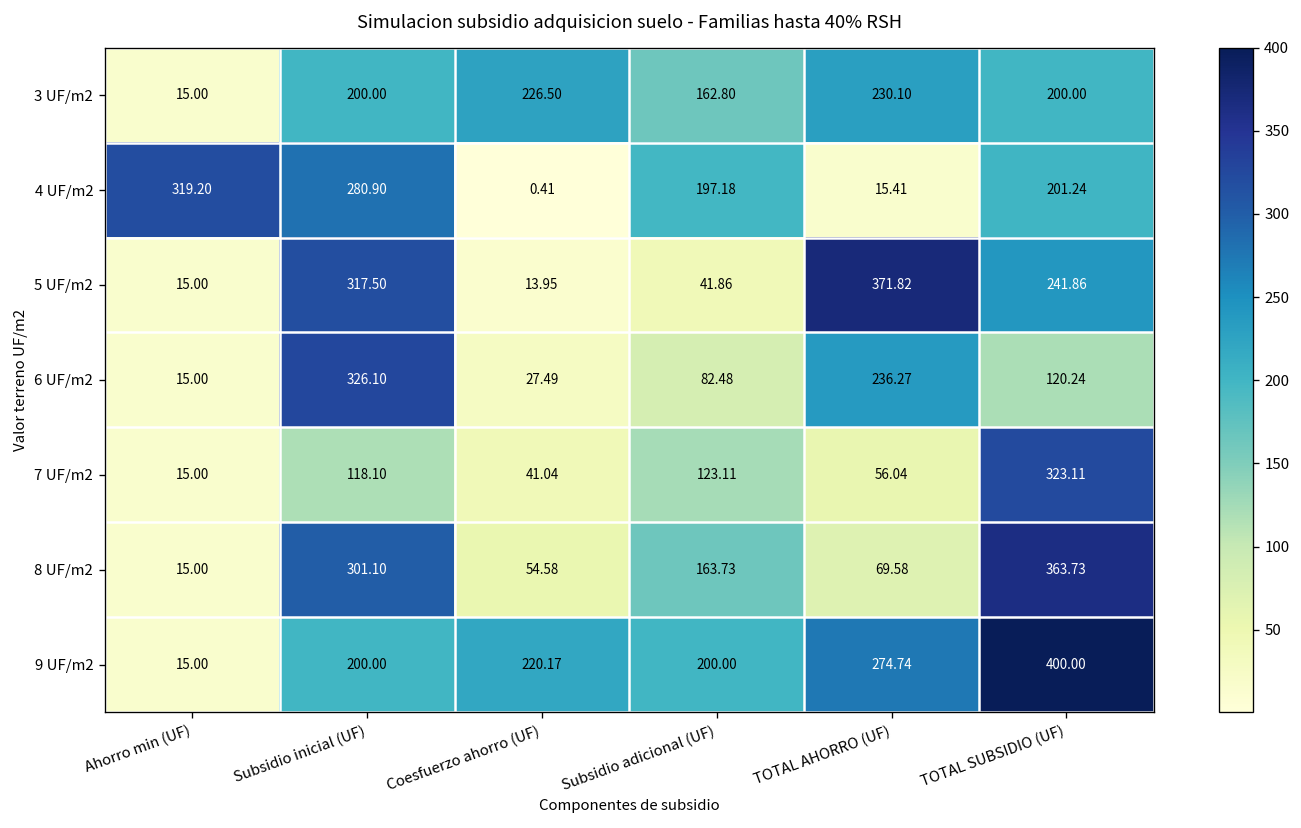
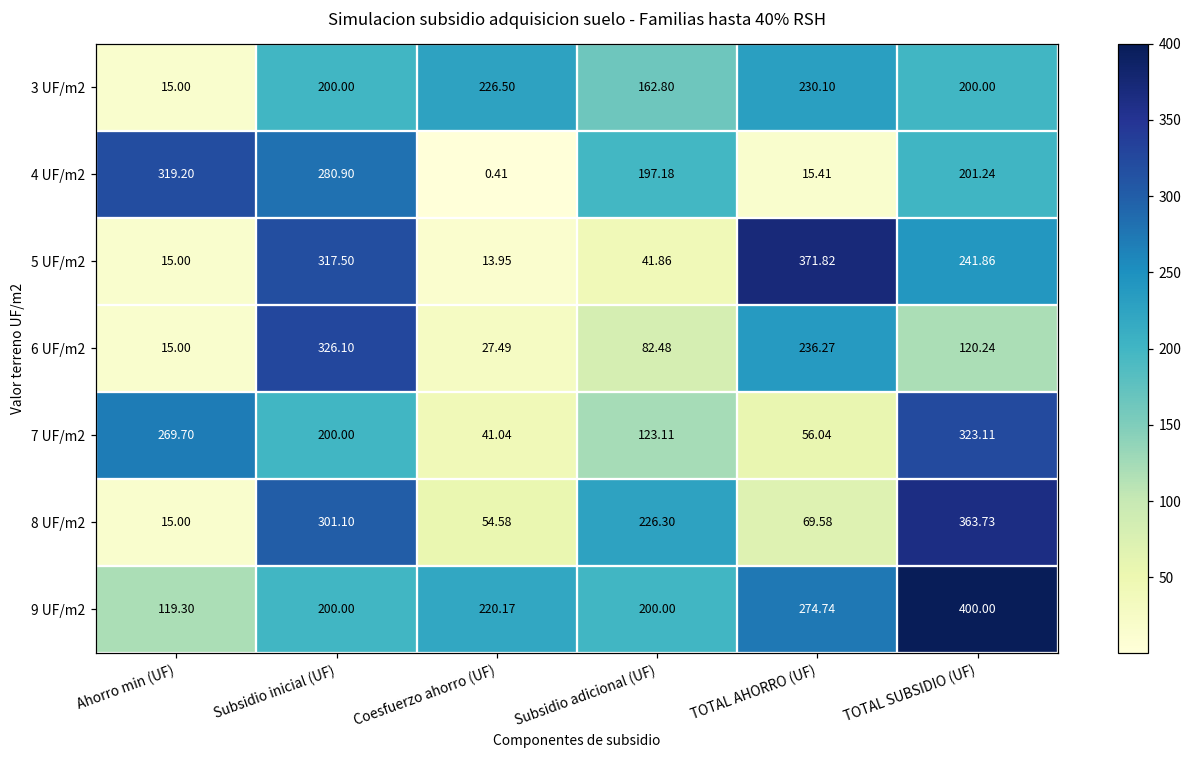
  {
    "3 UF/m2": {
      "Ahorro min (UF)": 15.00,
      "Subsidio inicial (UF)": 200.00,
      "Coesfuerzo ahorro (UF)": 226.50,
      "Subsidio adicional (UF)": 162.80,
      "TOTAL AHORRO (UF)": 230.10,
      "TOTAL SUBSIDIO (UF)": 200.00
    },
    "4 UF/m2": {
      "Ahorro min (UF)": 319.20,
      "Subsidio inicial (UF)": 280.90,
      "Coesfuerzo ahorro (UF)": 0.41,
      "Subsidio adicional (UF)": 197.18,
      "TOTAL AHORRO (UF)": 15.41,
      "TOTAL SUBSIDIO (UF)": 201.24
    },
    "5 UF/m2": {
      "Ahorro min (UF)": 15.00,
      "Subsidio inicial (UF)": 317.50,
      "Coesfuerzo ahorro (UF)": 13.95,
      "Subsidio adicional (UF)": 41.86,
      "TOTAL AHORRO (UF)": 371.82,
      "TOTAL SUBSIDIO (UF)": 241.86
    },
    "6 UF/m2": {
      "Ahorro min (UF)": 15.00,
      "Subsidio inicial (UF)": 326.10,
      "Coesfuerzo ahorro (UF)": 27.49,
      "Subsidio adicional (UF)": 82.48,
      "TOTAL AHORRO (UF)": 236.27,
      "TOTAL SUBSIDIO (UF)": 120.24
    },
    "7 UF/m2": {
-     "Ahorro min (UF)": 15.00,
-     "Subsidio inicial (UF)": 118.10,
+     "Ahorro min (UF)": 269.70,
+     "Subsidio inicial (UF)": 200.00,
      "Coesfuerzo ahorro (UF)": 41.04,
      "Subsidio adicional (UF)": 123.11,
      "TOTAL AHORRO (UF)": 56.04,
      "TOTAL SUBSIDIO (UF)": 323.11
    },
    "8 UF/m2": {
      "Ahorro min (UF)": 15.00,
      "Subsidio inicial (UF)": 301.10,
      "Coesfuerzo ahorro (UF)": 54.58,
-     "Subsidio adicional (UF)": 163.73,
+     "Subsidio adicional (UF)": 226.30,
      "TOTAL AHORRO (UF)": 69.58,
      "TOTAL SUBSIDIO (UF)": 363.73
    },
    "9 UF/m2": {
-     "Ahorro min (UF)": 15.00,
+     "Ahorro min (UF)": 119.30,
      "Subsidio inicial (UF)": 200.00,
      "Coesfuerzo ahorro (UF)": 220.17,
      "Subsidio adicional (UF)": 200.00,
      "TOTAL AHORRO (UF)": 274.74,
      "TOTAL SUBSIDIO (UF)": 400.00
    }
  }
